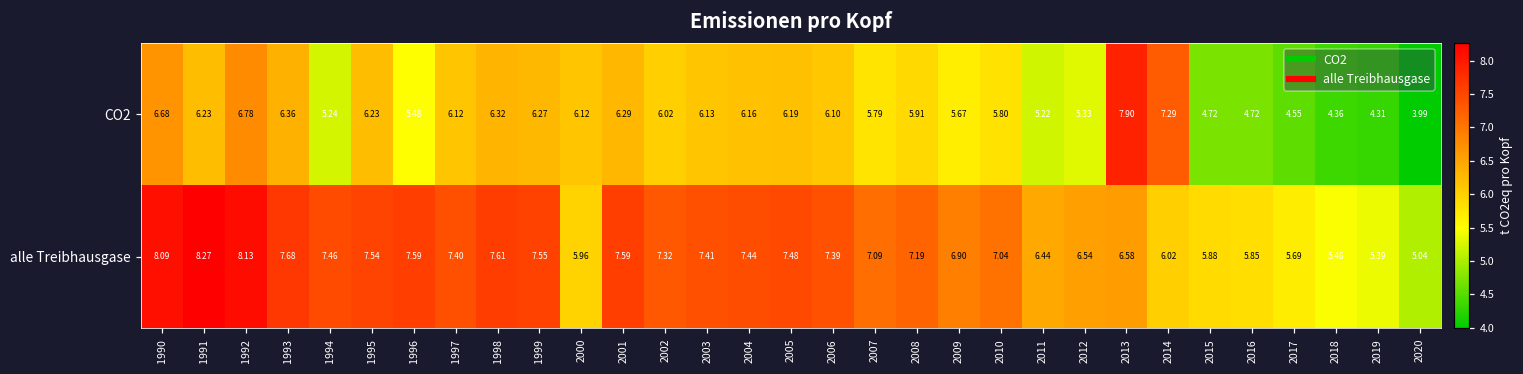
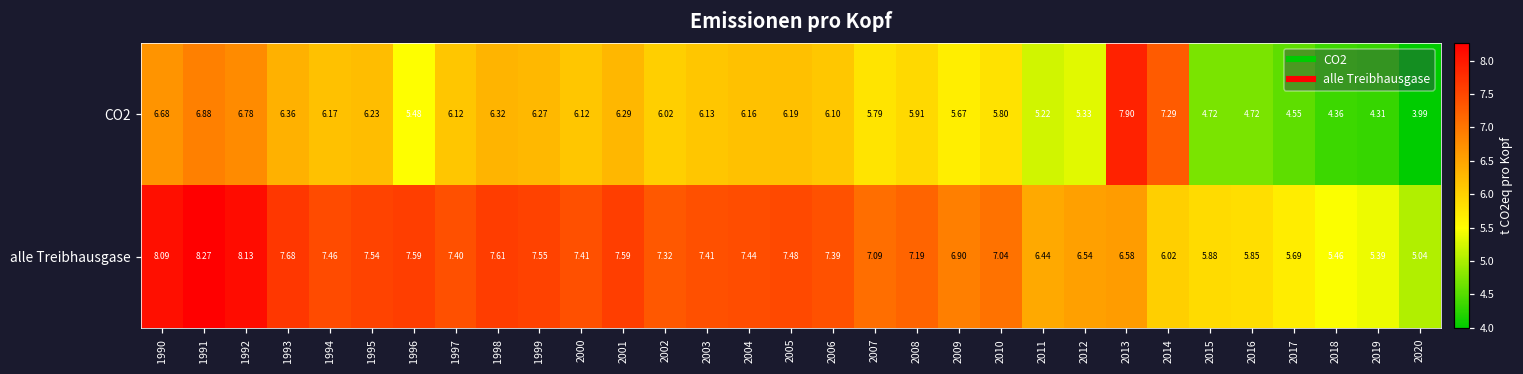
  {
    "CO2": {
      "1990": 6.68,
-     "1991": 6.23,
+     "1991": 6.88,
      "1992": 6.78,
      "1993": 6.36,
-     "1994": 5.24,
+     "1994": 6.17,
      "1995": 6.23,
      "1996": 5.48,
      "1997": 6.12,
      "1998": 6.32,
      "1999": 6.27,
      "2000": 6.12,
      "2001": 6.29,
      "2002": 6.02,
      "2003": 6.13,
      "2004": 6.16,
      "2005": 6.19,
      "2006": 6.10,
      "2007": 5.79,
      "2008": 5.91,
      "2009": 5.67,
      "2010": 5.80,
      "2011": 5.22,
      "2012": 5.33,
      "2013": 7.90,
      "2014": 7.29,
      "2015": 4.72,
      "2016": 4.72,
      "2017": 4.55,
      "2018": 4.36,
      "2019": 4.31,
      "2020": 3.99
    },
    "alle Treibhausgase": {
      "1990": 8.09,
      "1991": 8.27,
      "1992": 8.13,
      "1993": 7.68,
      "1994": 7.46,
      "1995": 7.54,
      "1996": 7.59,
      "1997": 7.40,
      "1998": 7.61,
      "1999": 7.55,
-     "2000": 5.96,
+     "2000": 7.41,
      "2001": 7.59,
      "2002": 7.32,
      "2003": 7.41,
      "2004": 7.44,
      "2005": 7.48,
      "2006": 7.39,
      "2007": 7.09,
      "2008": 7.19,
      "2009": 6.90,
      "2010": 7.04,
      "2011": 6.44,
      "2012": 6.54,
      "2013": 6.58,
      "2014": 6.02,
      "2015": 5.88,
      "2016": 5.85,
      "2017": 5.69,
      "2018": 5.46,
      "2019": 5.39,
      "2020": 5.04
    }
  }
